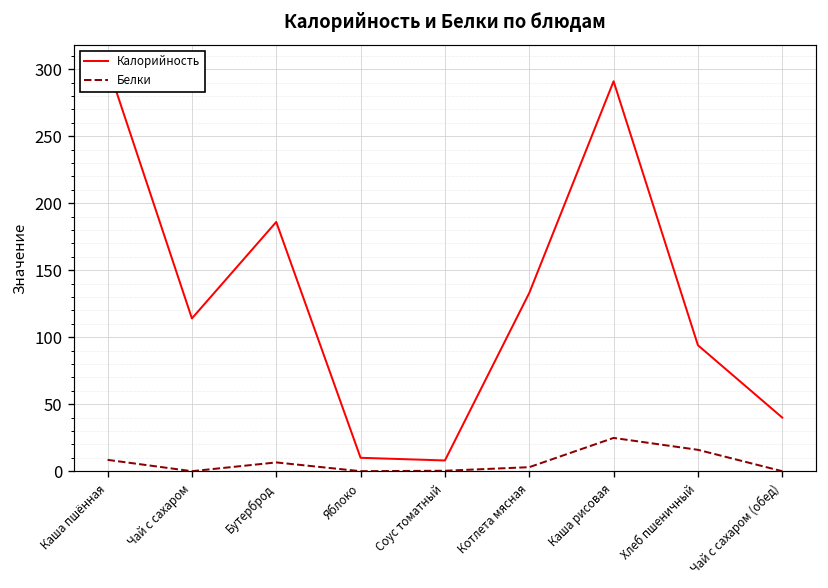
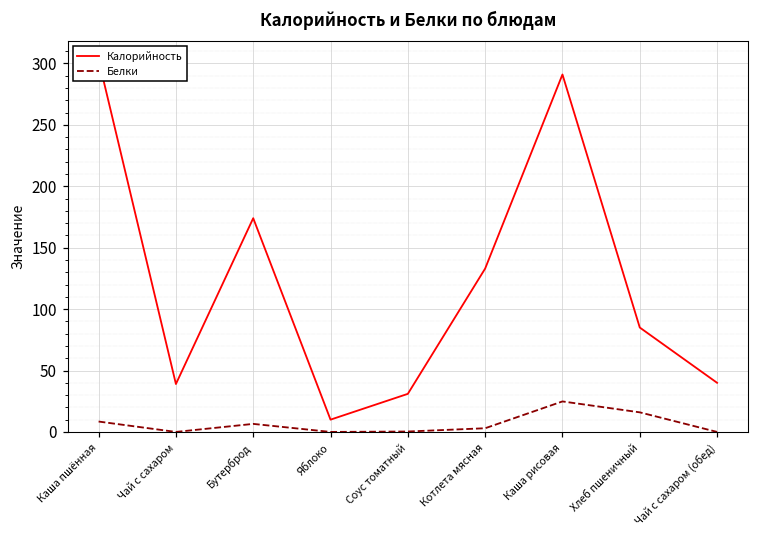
  {
    "Калорийность": {
-     "Чай с сахаром": 114,
-     "Бутерброд": 186,
+     "Чай с сахаром": 39,
+     "Бутерброд": 174,
      "Яблоко": 10,
-     "Соус томатный": 8,
+     "Соус томатный": 31,
      "Котлета мясная": 133,
      "Каша рисовая": 291,
-     "Хлеб пшеничный": 94,
+     "Хлеб пшеничный": 85,
      "Чай с сахаром (обед)": 40
    },
    "Белки": {
      "Каша пшённая": 8,
      "Чай с сахаром": 0,
      "Бутерброд": 7,
      "Яблоко": 0,
      "Соус томатный": 0,
      "Котлета мясная": 3,
      "Каша рисовая": 25,
      "Хлеб пшеничный": 16,
      "Чай с сахаром (обед)": 0
    }
  }
